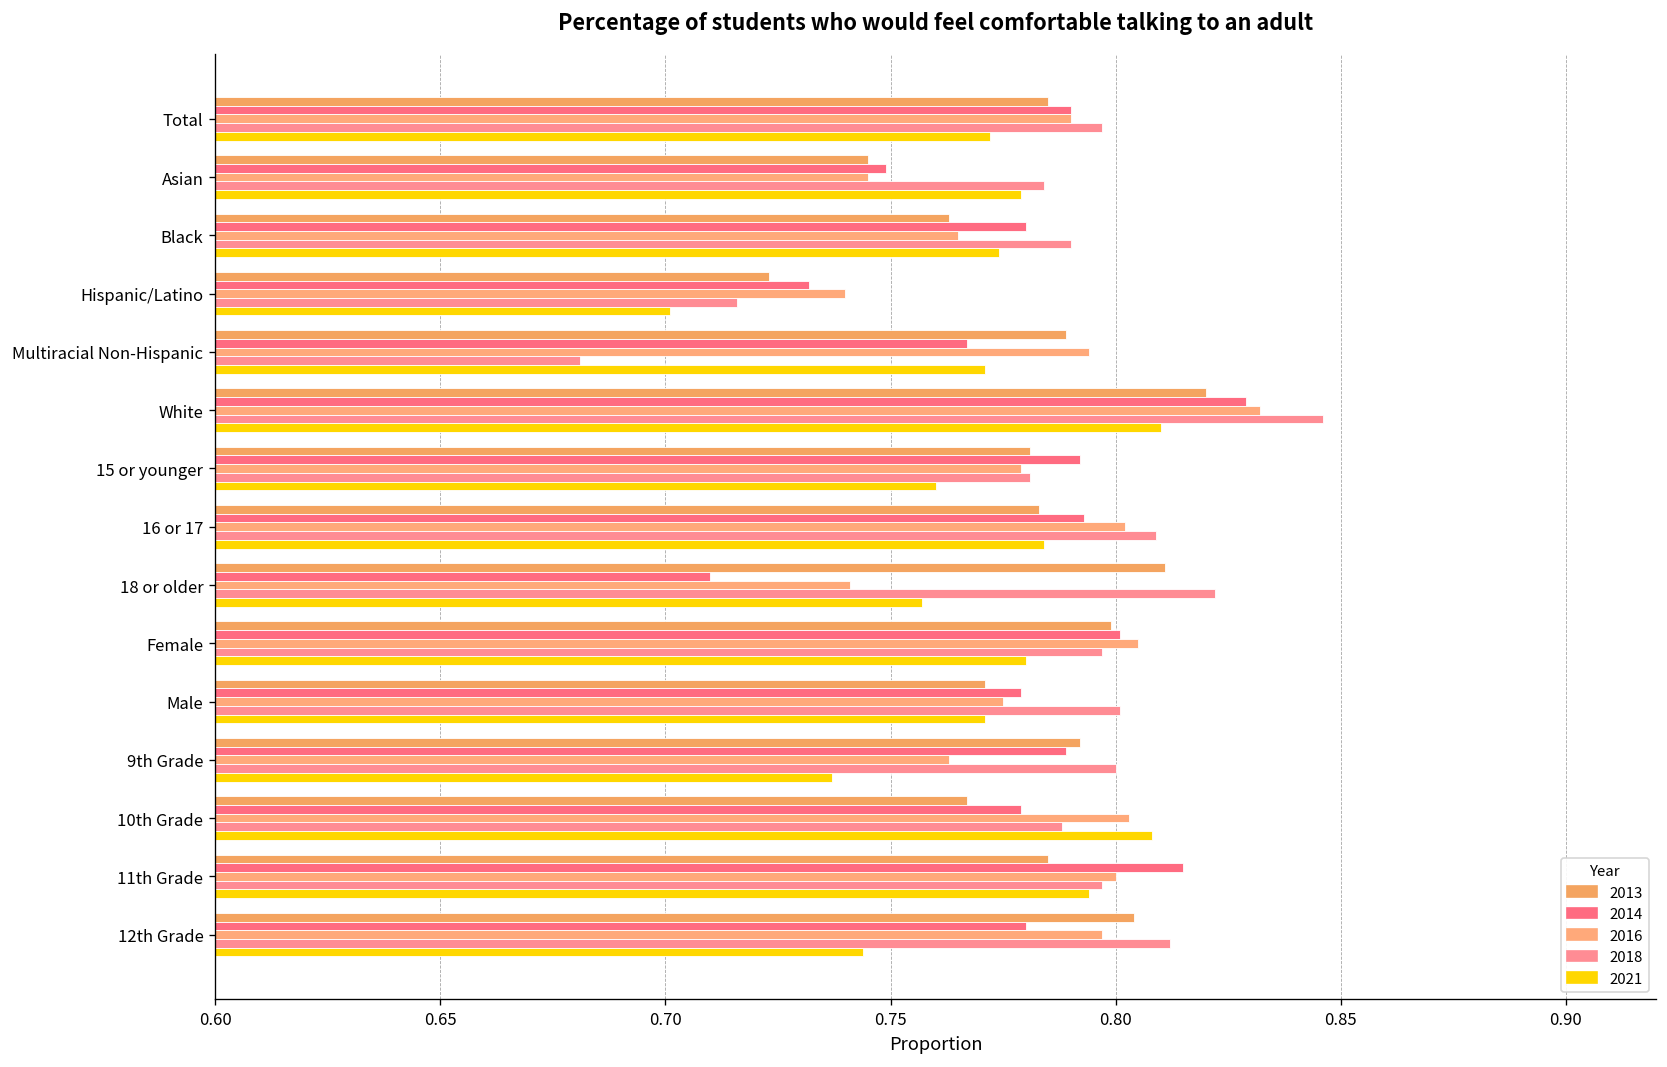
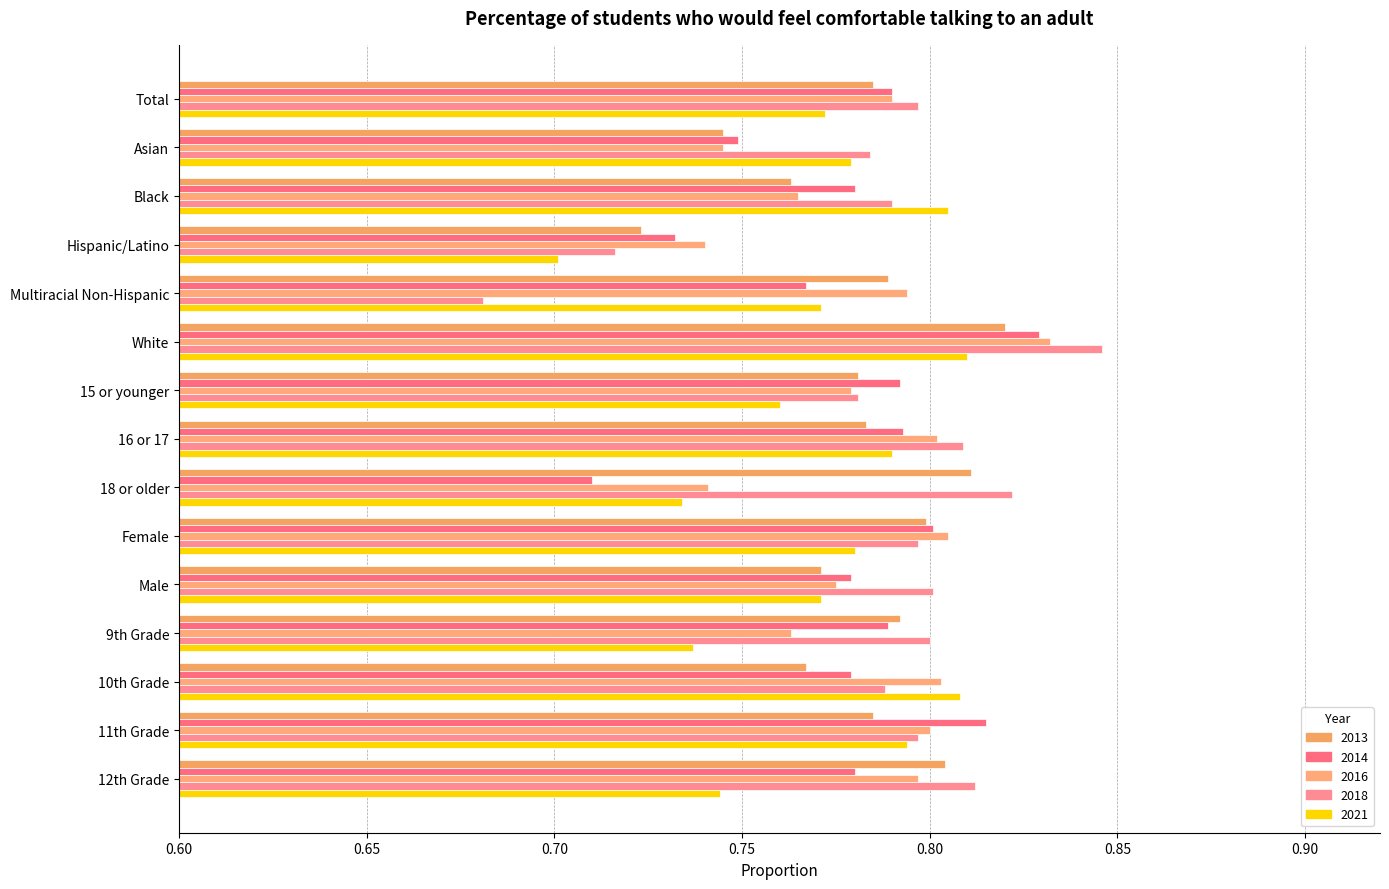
  {
    "2021": {
      "Total": 0.772,
      "Asian": 0.779,
-     "Black": 0.774,
+     "Black": 0.805,
      "Hispanic/Latino": 0.701,
      "Multiracial Non-Hispanic": 0.771,
      "White": 0.810,
      "15 or younger": 0.760,
-     "16 or 17": 0.784,
-     "18 or older": 0.757,
+     "16 or 17": 0.790,
+     "18 or older": 0.734,
      "Female": 0.780,
      "Male": 0.771,
      "9th Grade": 0.737,
      "10th Grade": 0.808,
      "11th Grade": 0.794,
      "12th Grade": 0.744
    }
  }
